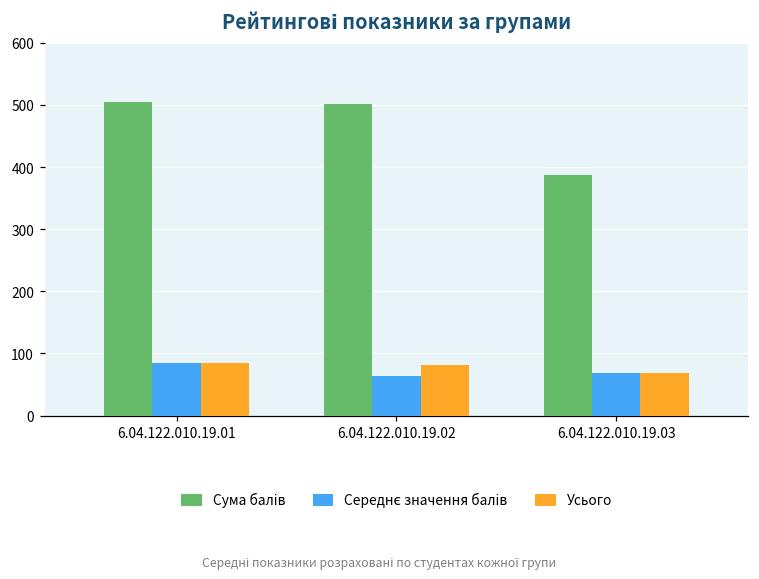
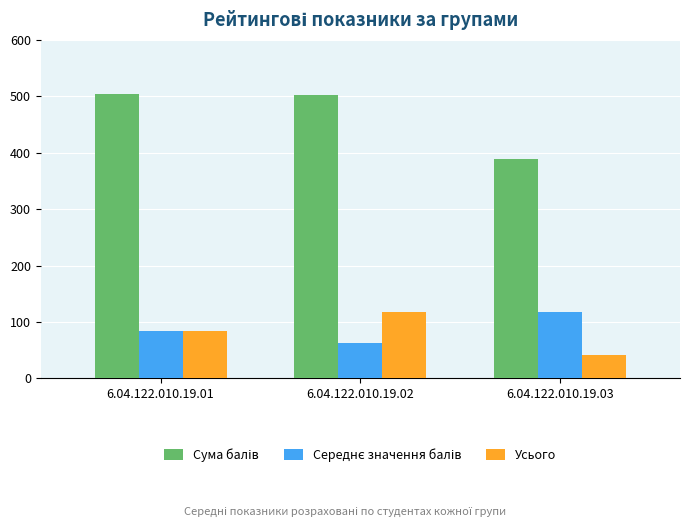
  {
    "Сума балів": {
      "6.04.122.010.19.01": 500,
      "6.04.122.010.19.02": 500,
      "6.04.122.010.19.03": 390
    },
    "Середнє значення балів": {
      "6.04.122.010.19.01": 80,
      "6.04.122.010.19.02": 60,
-     "6.04.122.010.19.03": 70
+     "6.04.122.010.19.03": 120
    },
    "Усього": {
      "6.04.122.010.19.01": 80,
-     "6.04.122.010.19.02": 80,
-     "6.04.122.010.19.03": 70
+     "6.04.122.010.19.02": 120,
+     "6.04.122.010.19.03": 40
    }
  }
